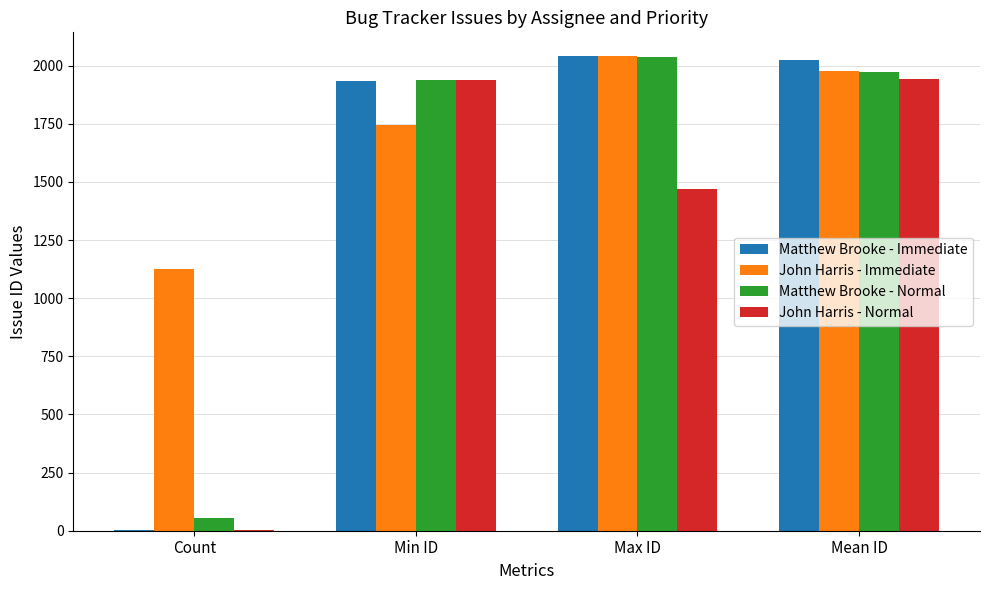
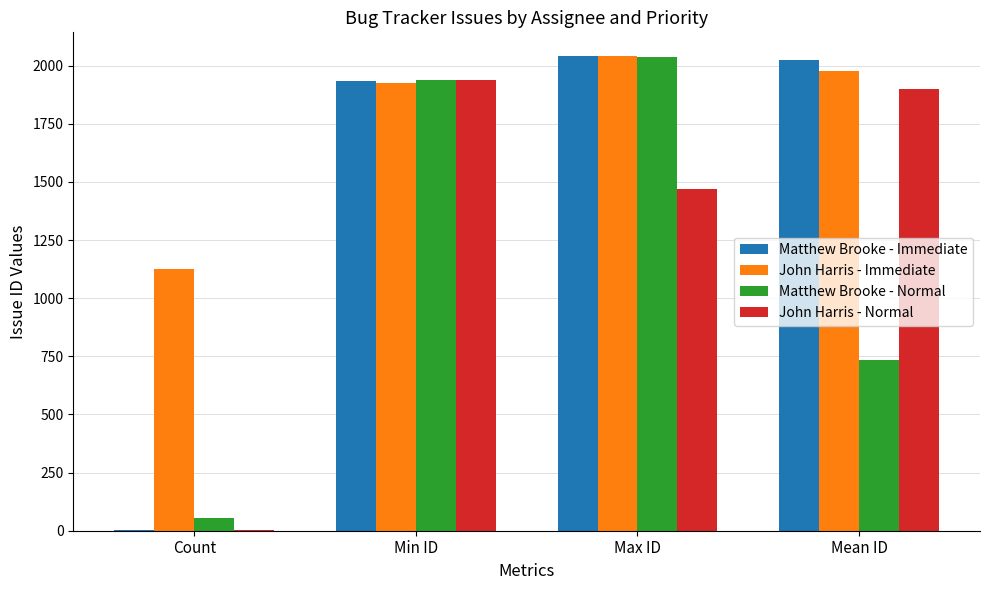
  {
    "Matthew Brooke - Immediate": {
      "Min ID": 1930,
      "Max ID": 2040,
      "Mean ID": 2030
    },
    "John Harris - Immediate": {
      "Count": 1130,
-     "Min ID": 1740,
+     "Min ID": 1930,
      "Max ID": 2040,
      "Mean ID": 1980
    },
    "Matthew Brooke - Normal": {
      "Count": 50,
      "Min ID": 1940,
      "Max ID": 2040,
-     "Mean ID": 1970
+     "Mean ID": 730
    },
    "John Harris - Normal": {
      "Min ID": 1940,
      "Max ID": 1470,
-     "Mean ID": 1940
+     "Mean ID": 1900
    }
  }
